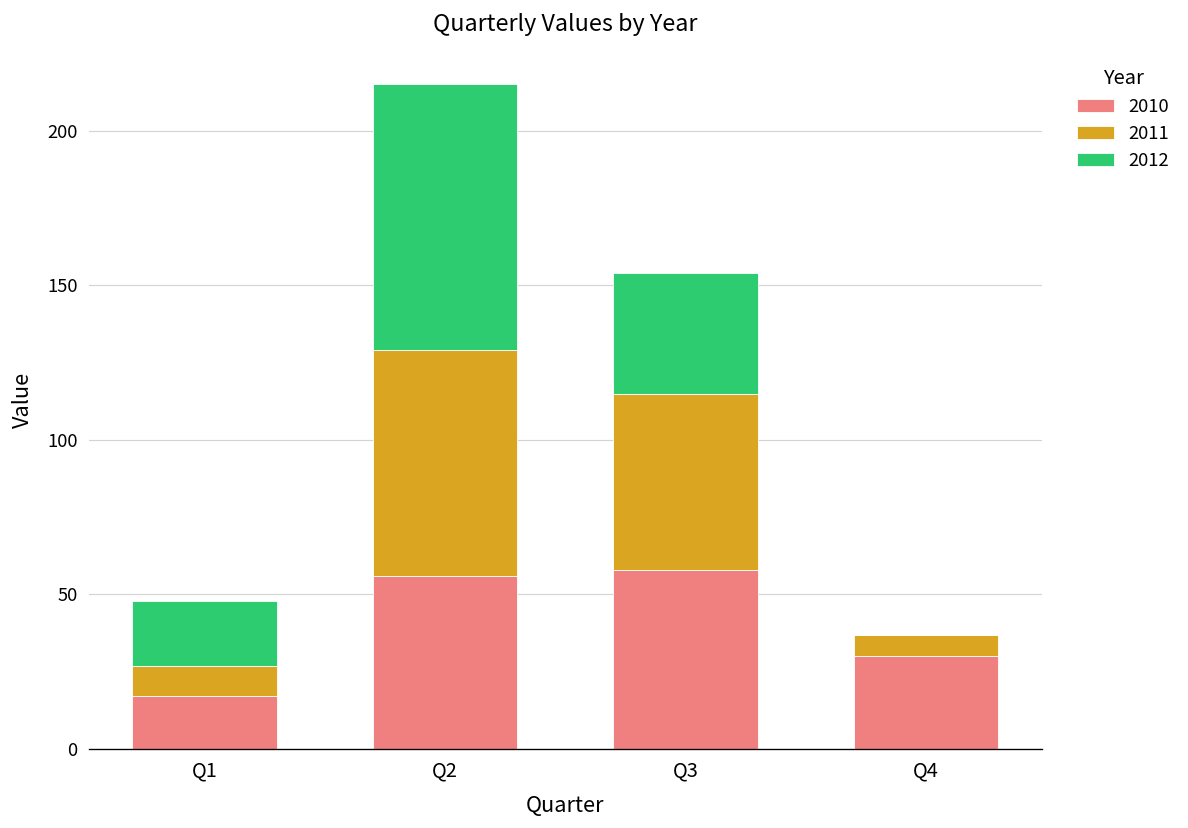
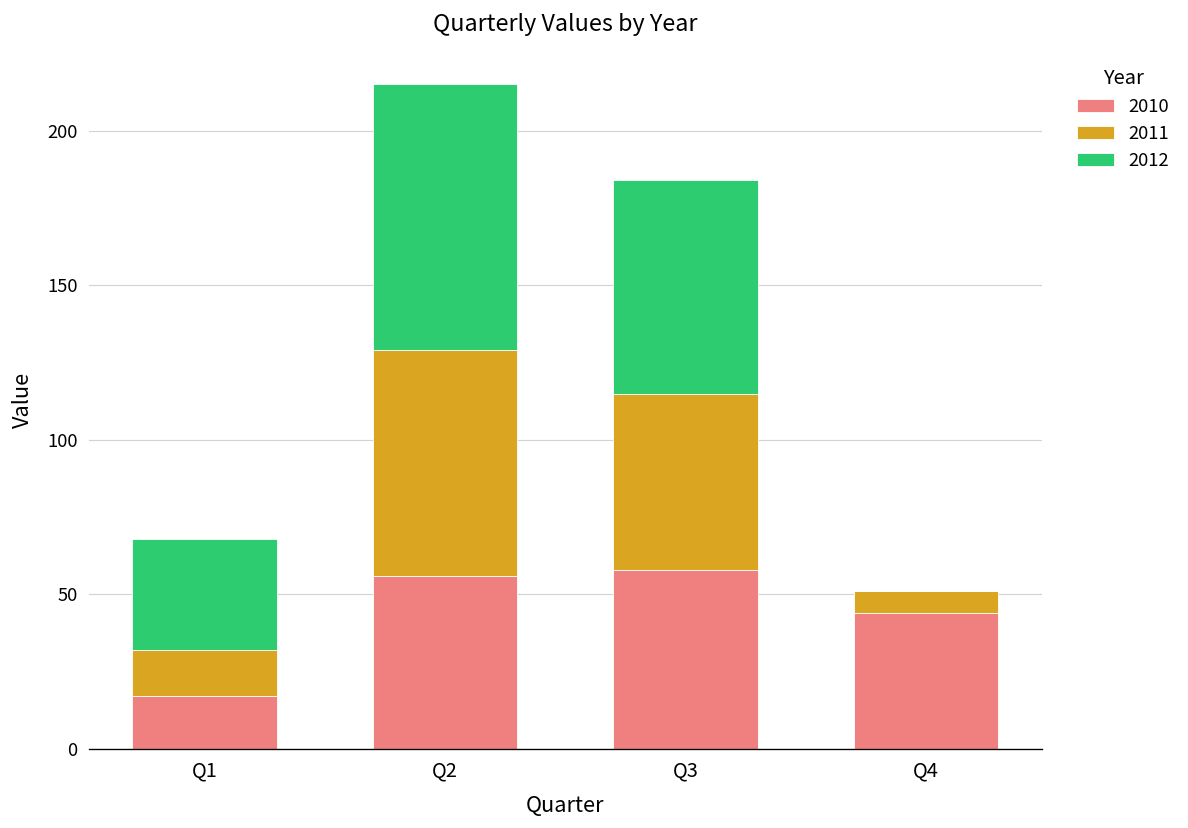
  {
    "2010": {
      "Q1": 17,
      "Q2": 56,
      "Q3": 58,
-     "Q4": 30
+     "Q4": 44
    },
    "2011": {
-     "Q1": 10,
+     "Q1": 15,
      "Q2": 73,
      "Q3": 57,
      "Q4": 7
    },
    "2012": {
-     "Q1": 21,
+     "Q1": 36,
      "Q2": 86,
-     "Q3": 39,
+     "Q3": 69,
      "Q4": 0
    }
  }
